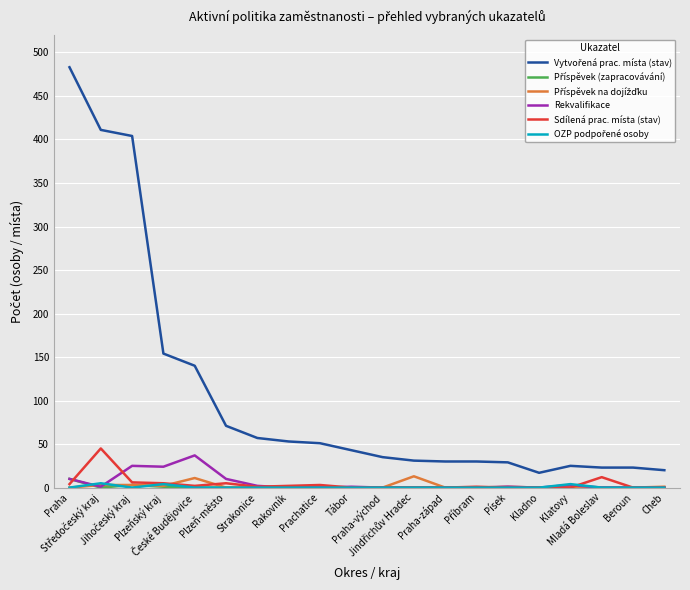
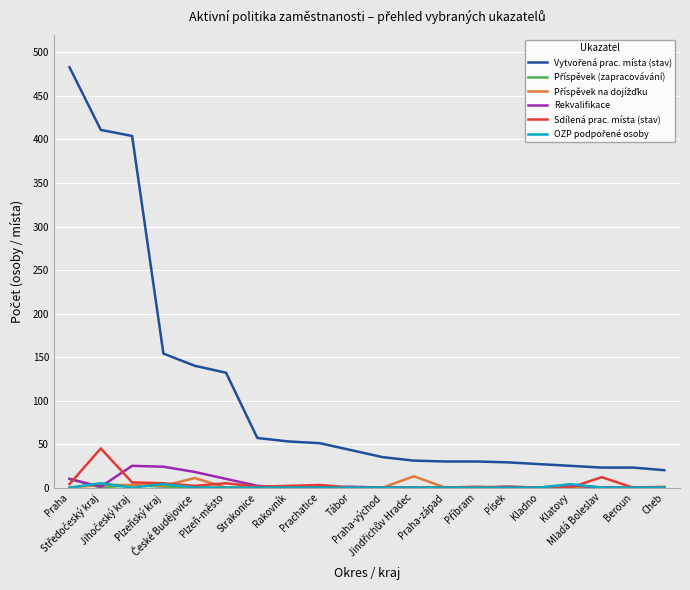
  {
    "Vytvořená prac. místa (stav)": {
      "Praha": 480,
      "Středočeský kraj": 410,
      "Jihočeský kraj": 400,
      "Plzeňský kraj": 150,
      "České Budějovice": 140,
-     "Plzeň-město": 70,
+     "Plzeň-město": 130,
      "Strakonice": 60,
      "Rakovník": 50,
      "Prachatice": 50,
      "Tábor": 40,
      "Praha-východ": 40,
      "Jindřichův Hradec": 30,
      "Praha-západ": 30,
      "Příbram": 30,
      "Písek": 30,
-     "Kladno": 20,
+     "Kladno": 30,
      "Klatovy": 30,
      "Mladá Boleslav": 20,
      "Beroun": 20,
      "Cheb": 20
    },
    "Příspěvek na dojížďku": {
      "České Budějovice": 10,
      "Jindřichův Hradec": 10
    },
    "Rekvalifikace": {
      "Jihočeský kraj": 30,
      "Plzeňský kraj": 20,
-     "České Budějovice": 40,
+     "České Budějovice": 20,
      "Plzeň-město": 10
    },
    "Sdílená prac. místa (stav)": {
      "Praha": 0,
      "Středočeský kraj": 50,
      "Jihočeský kraj": 10,
      "Plzeň-město": 10,
      "Prachatice": 0,
      "Mladá Boleslav": 10
    },
    "OZP podpořené osoby": {
      "Jihočeský kraj": 0
    }
  }
